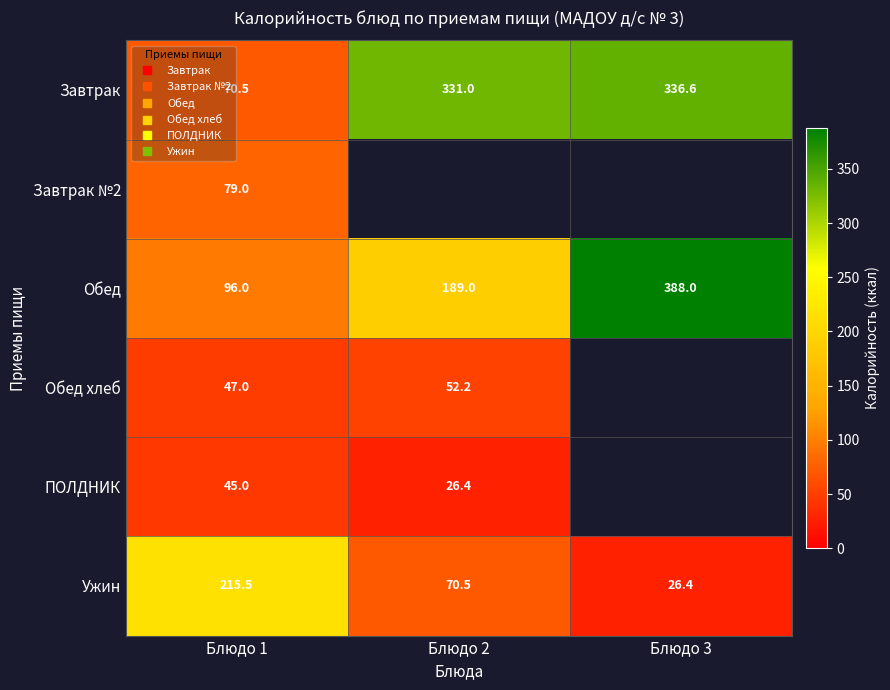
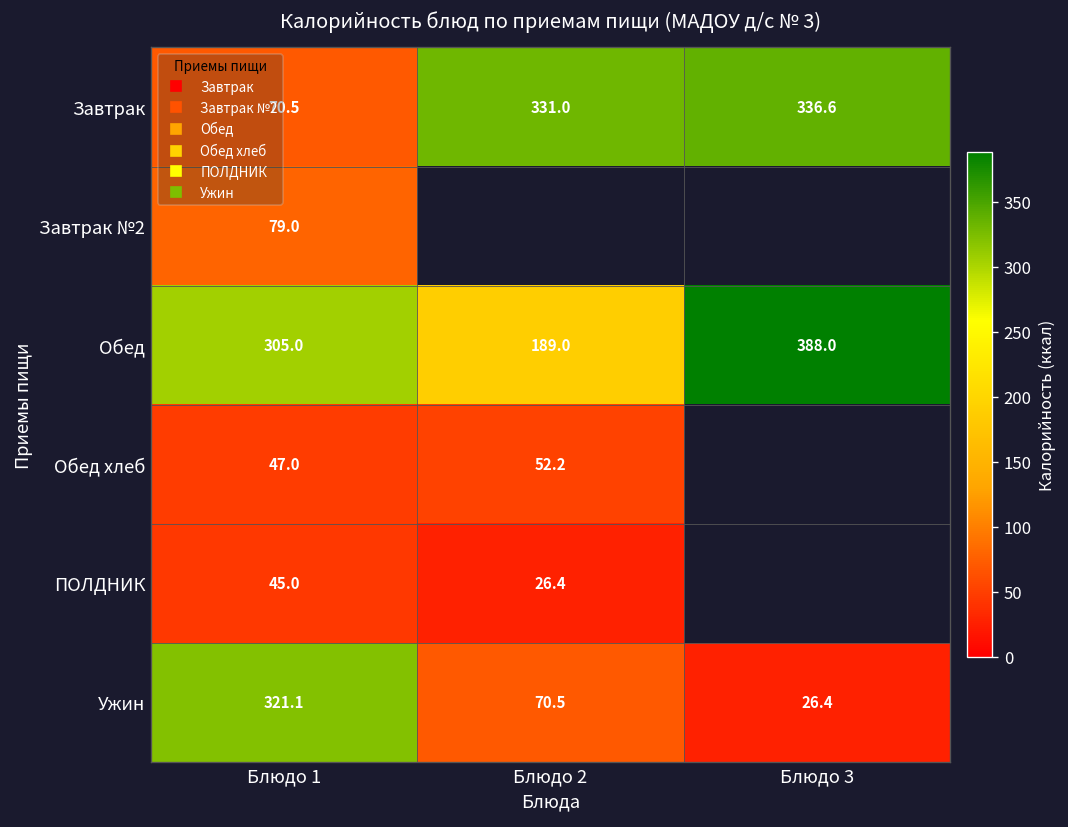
  {
    "Завтрак": {
      "Блюдо 2": 331.0,
      "Блюдо 3": 336.6
    },
    "Завтрак №2": {
      "Блюдо 1": 79.0
    },
    "Обед": {
-     "Блюдо 1": 96.0,
+     "Блюдо 1": 305.0,
      "Блюдо 2": 189.0,
      "Блюдо 3": 388.0
    },
    "Обед хлеб": {
      "Блюдо 1": 47.0,
      "Блюдо 2": 52.2
    },
    "ПОЛДНИК": {
      "Блюдо 1": 45.0,
      "Блюдо 2": 26.4
    },
    "Ужин": {
-     "Блюдо 1": 215.5,
+     "Блюдо 1": 321.1,
      "Блюдо 2": 70.5,
      "Блюдо 3": 26.4
    }
  }
